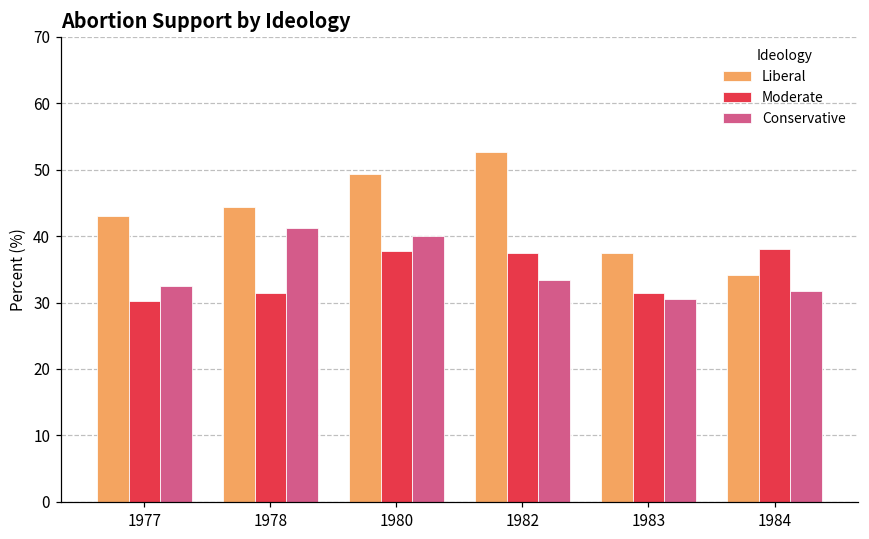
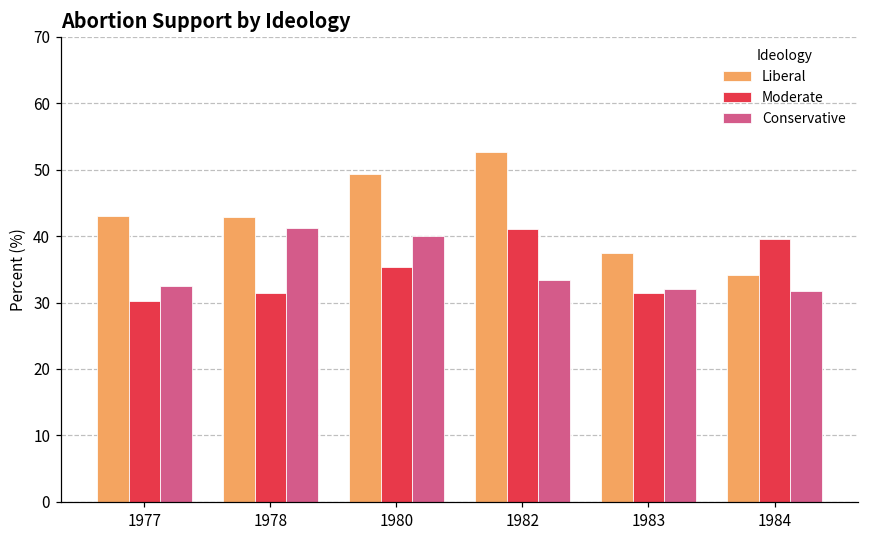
  {
    "Liberal": {
      "1977": 43,
-     "1978": 44,
+     "1978": 43,
      "1980": 49,
      "1982": 53,
      "1983": 37,
      "1984": 34
    },
    "Moderate": {
      "1977": 30,
      "1978": 32,
-     "1980": 38,
-     "1982": 37,
+     "1980": 35,
+     "1982": 41,
      "1983": 32,
-     "1984": 38
+     "1984": 40
    },
    "Conservative": {
      "1977": 33,
      "1978": 41,
      "1980": 40,
      "1982": 33,
-     "1983": 31,
+     "1983": 32,
      "1984": 32
    }
  }
